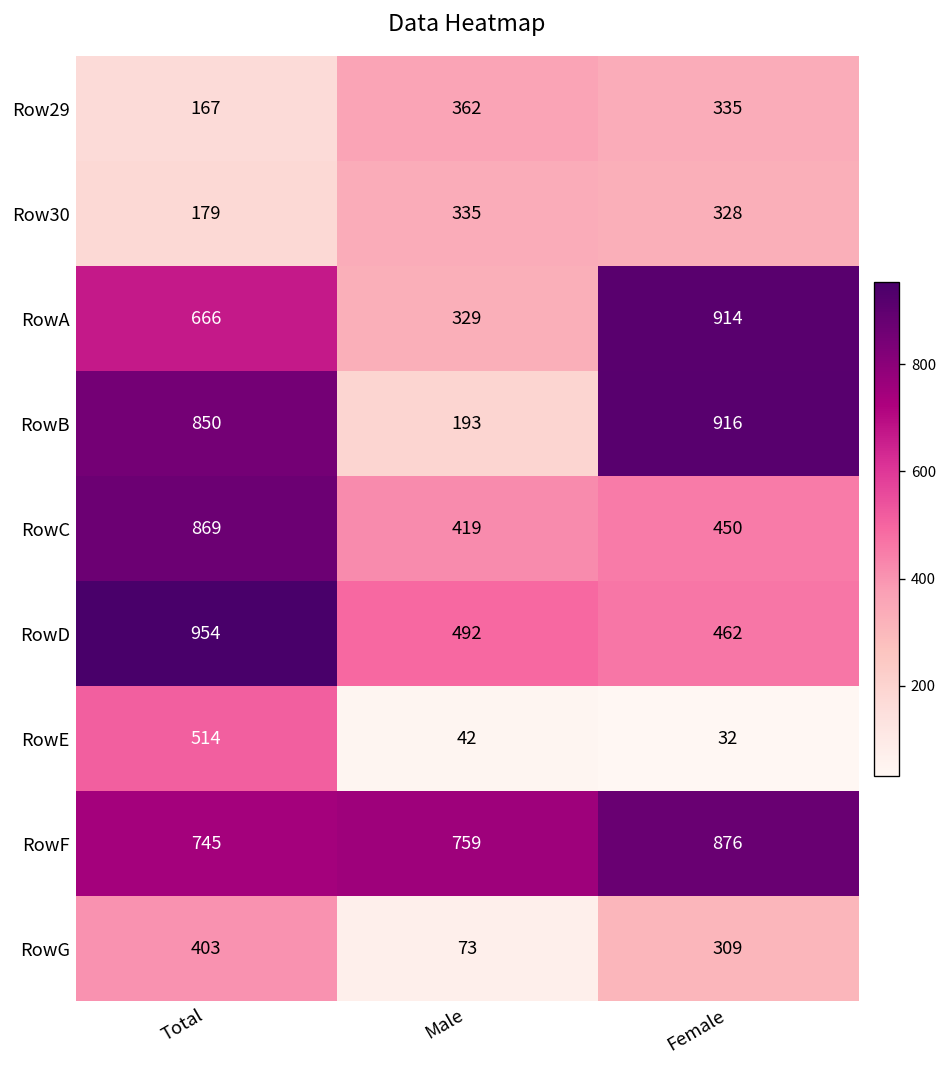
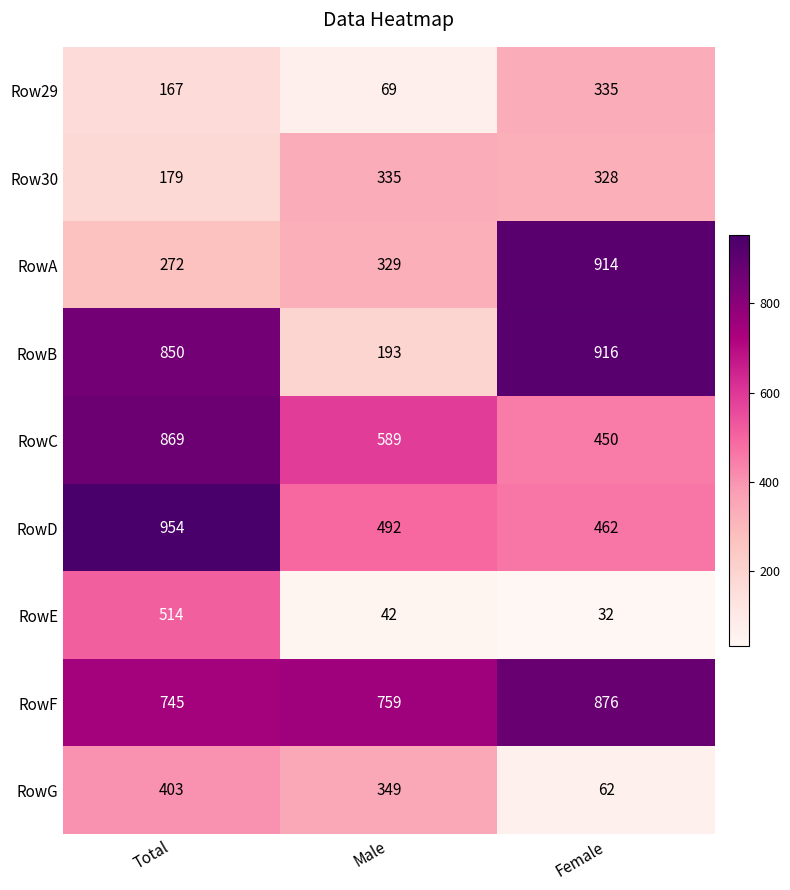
  {
    "Row29": {
      "Total": 167,
-     "Male": 362,
+     "Male": 69,
      "Female": 335
    },
    "Row30": {
      "Total": 179,
      "Male": 335,
      "Female": 328
    },
    "RowA": {
-     "Total": 666,
+     "Total": 272,
      "Male": 329,
      "Female": 914
    },
    "RowB": {
      "Total": 850,
      "Male": 193,
      "Female": 916
    },
    "RowC": {
      "Total": 869,
-     "Male": 419,
+     "Male": 589,
      "Female": 450
    },
    "RowD": {
      "Total": 954,
      "Male": 492,
      "Female": 462
    },
    "RowE": {
      "Total": 514,
      "Male": 42,
      "Female": 32
    },
    "RowF": {
      "Total": 745,
      "Male": 759,
      "Female": 876
    },
    "RowG": {
      "Total": 403,
-     "Male": 73,
-     "Female": 309
+     "Male": 349,
+     "Female": 62
    }
  }
